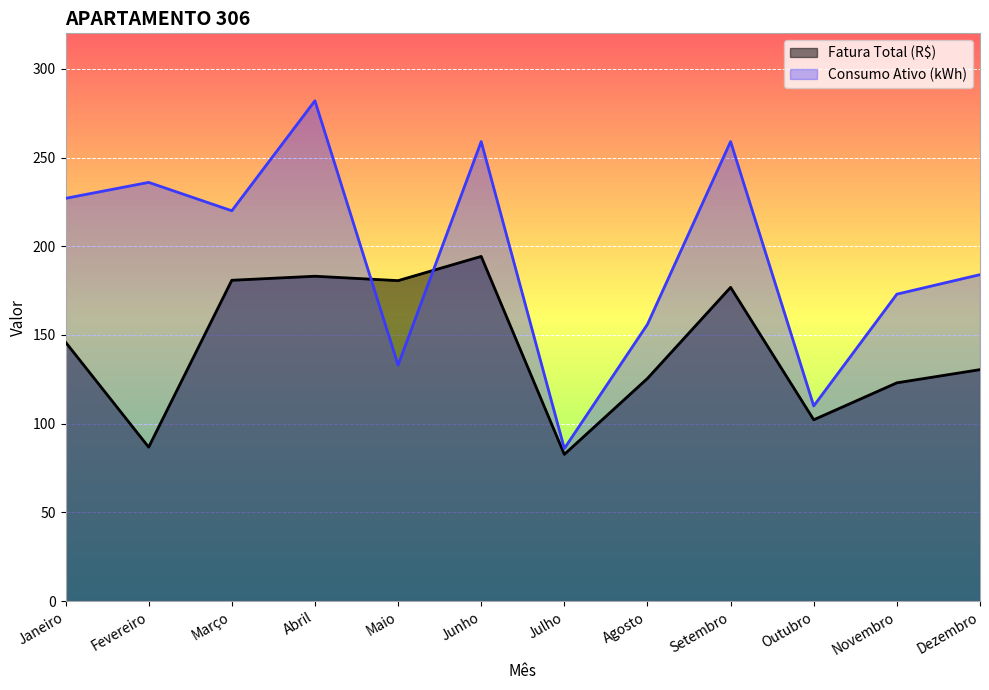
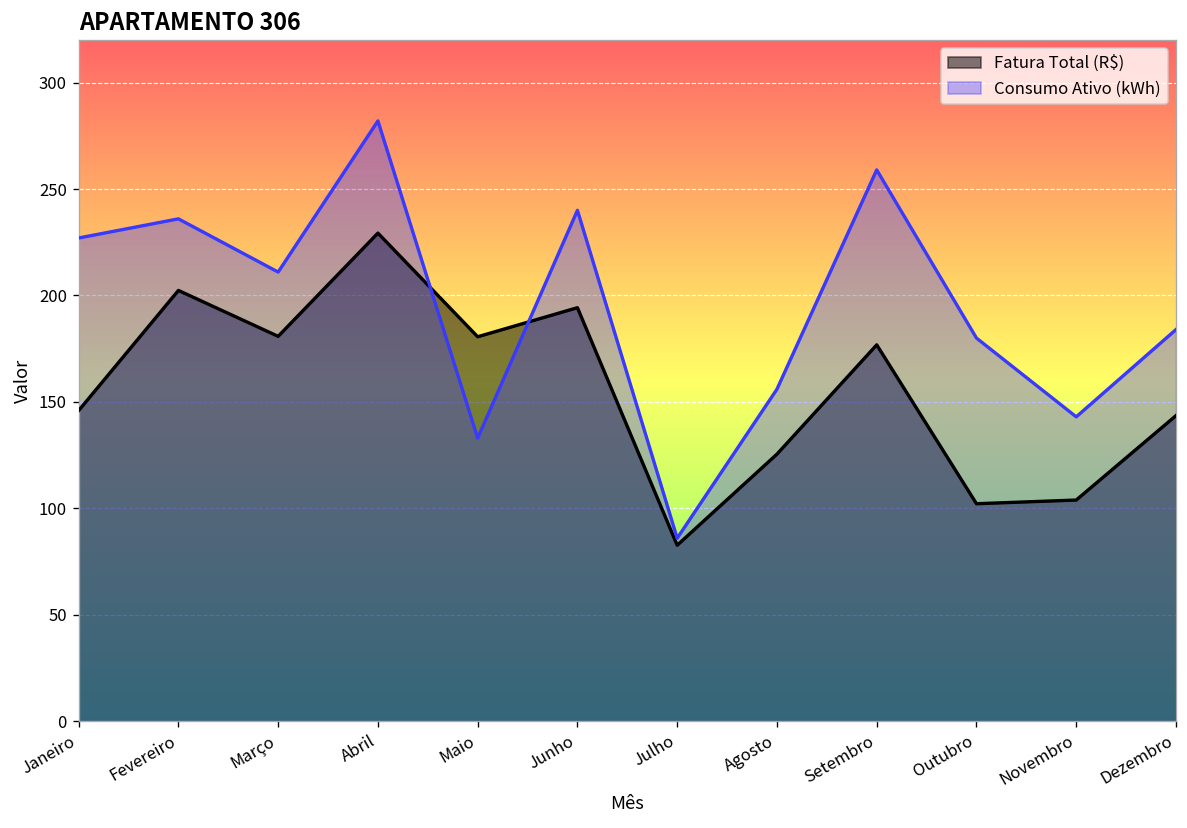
  {
    "Fatura Total (R$)": {
      "Janeiro": 146,
-     "Fevereiro": 87,
+     "Fevereiro": 202,
      "Março": 181,
-     "Abril": 183,
+     "Abril": 229,
      "Maio": 181,
      "Junho": 194,
      "Julho": 83,
      "Agosto": 125,
      "Setembro": 177,
      "Outubro": 102,
-     "Novembro": 123,
-     "Dezembro": 130
+     "Novembro": 104,
+     "Dezembro": 144
    },
    "Consumo Ativo (kWh)": {
      "Janeiro": 227,
      "Fevereiro": 236,
-     "Março": 220,
+     "Março": 211,
      "Abril": 282,
      "Maio": 133,
-     "Junho": 259,
+     "Junho": 240,
      "Julho": 86,
      "Agosto": 156,
      "Setembro": 259,
-     "Outubro": 110,
-     "Novembro": 173,
+     "Outubro": 180,
+     "Novembro": 143,
      "Dezembro": 184
    }
  }
